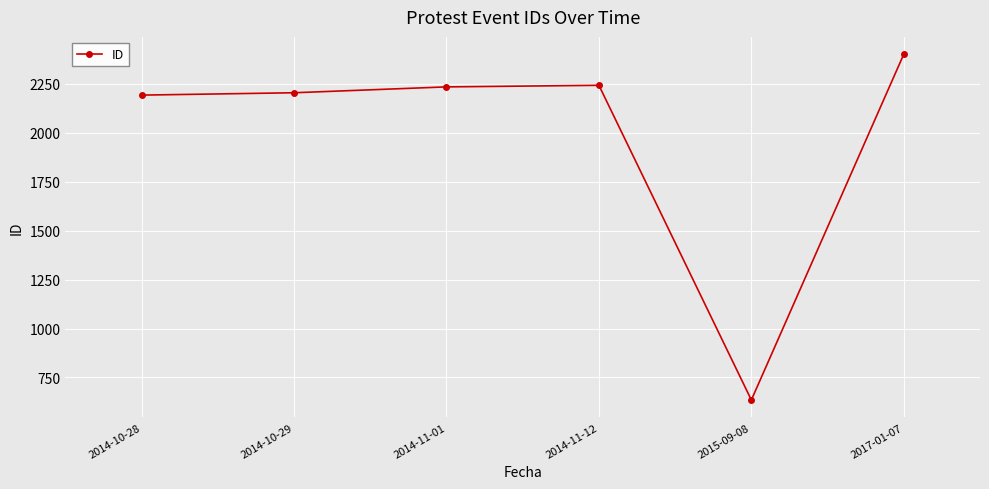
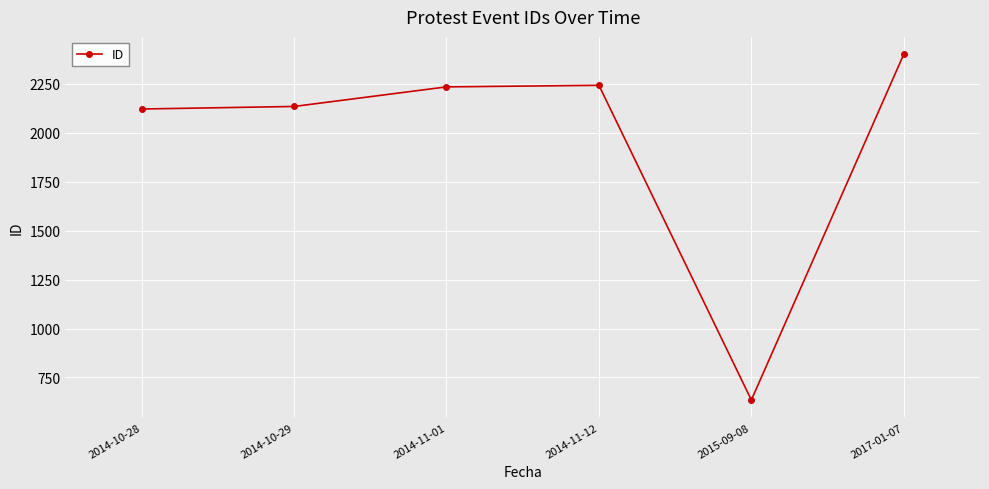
  {
-   "2014-10-28": 2190,
-   "2014-10-29": 2200,
+   "2014-10-28": 2120,
+   "2014-10-29": 2130,
    "2014-11-01": 2230,
    "2014-11-12": 2240,
    "2015-09-08": 640,
    "2017-01-07": 2400
  }
